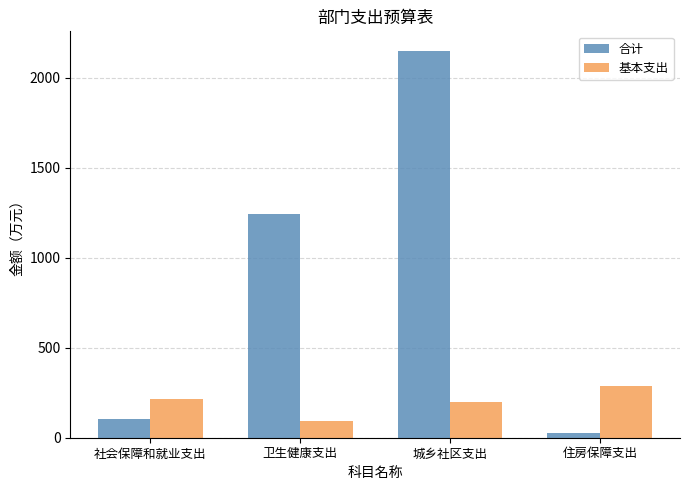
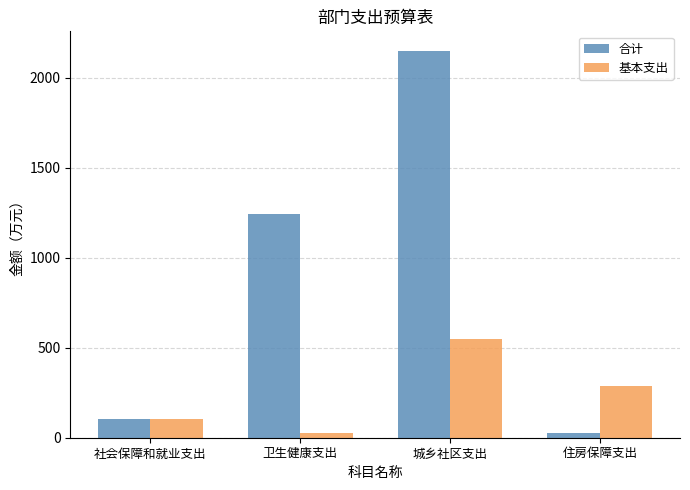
  {
    "合计": {
      "社会保障和就业支出": 100,
      "卫生健康支出": 1240,
      "城乡社区支出": 2150,
      "住房保障支出": 30
    },
    "基本支出": {
-     "社会保障和就业支出": 220,
-     "卫生健康支出": 90,
-     "城乡社区支出": 200,
+     "社会保障和就业支出": 100,
+     "卫生健康支出": 30,
+     "城乡社区支出": 550,
      "住房保障支出": 290
    }
  }
